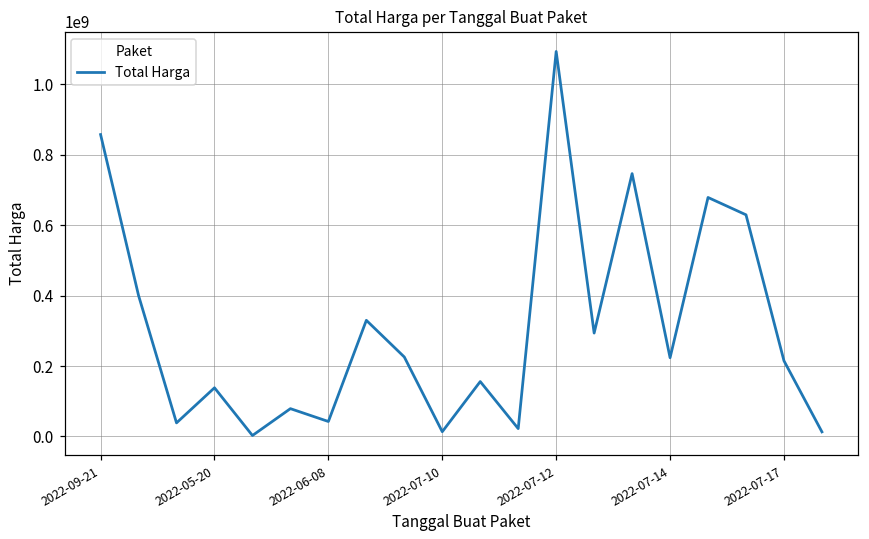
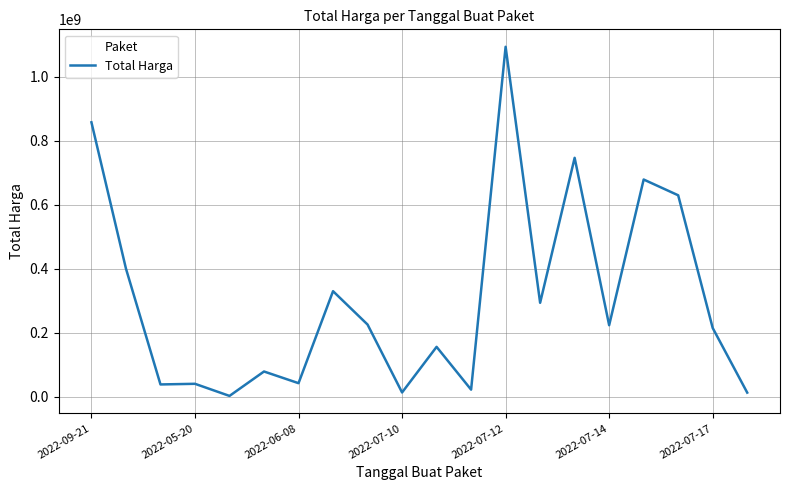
  {
    "2022-09-21": 860000000,
-   "2022-05-20": 140000000,
+   "2022-05-20": 40000000,
    "2022-06-08": 40000000,
    "2022-07-17": 210000000
  }
